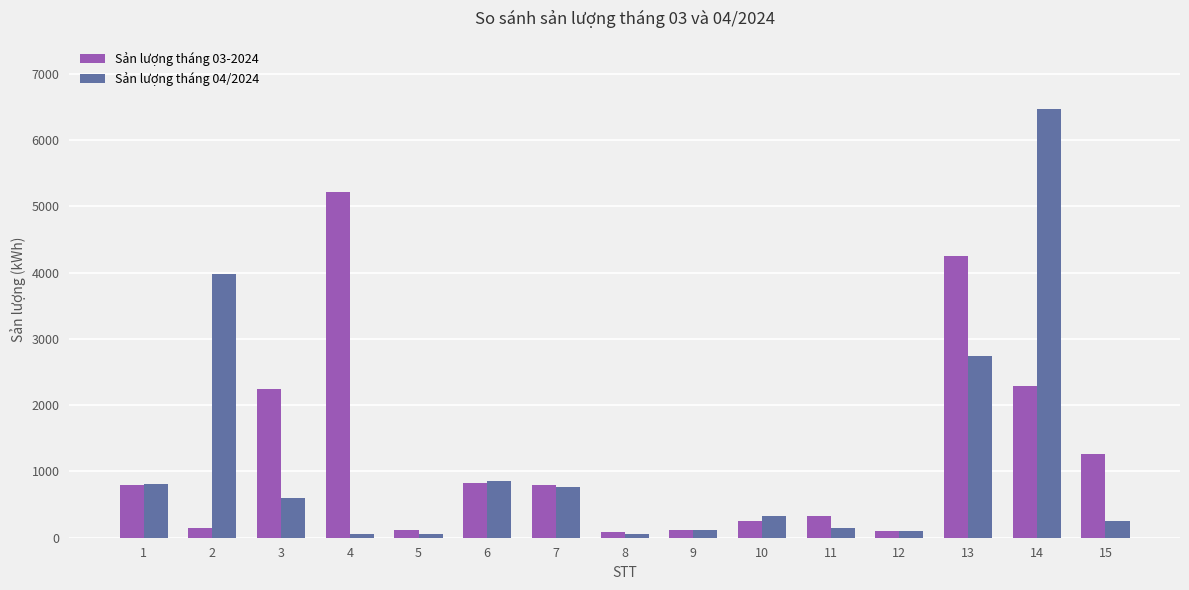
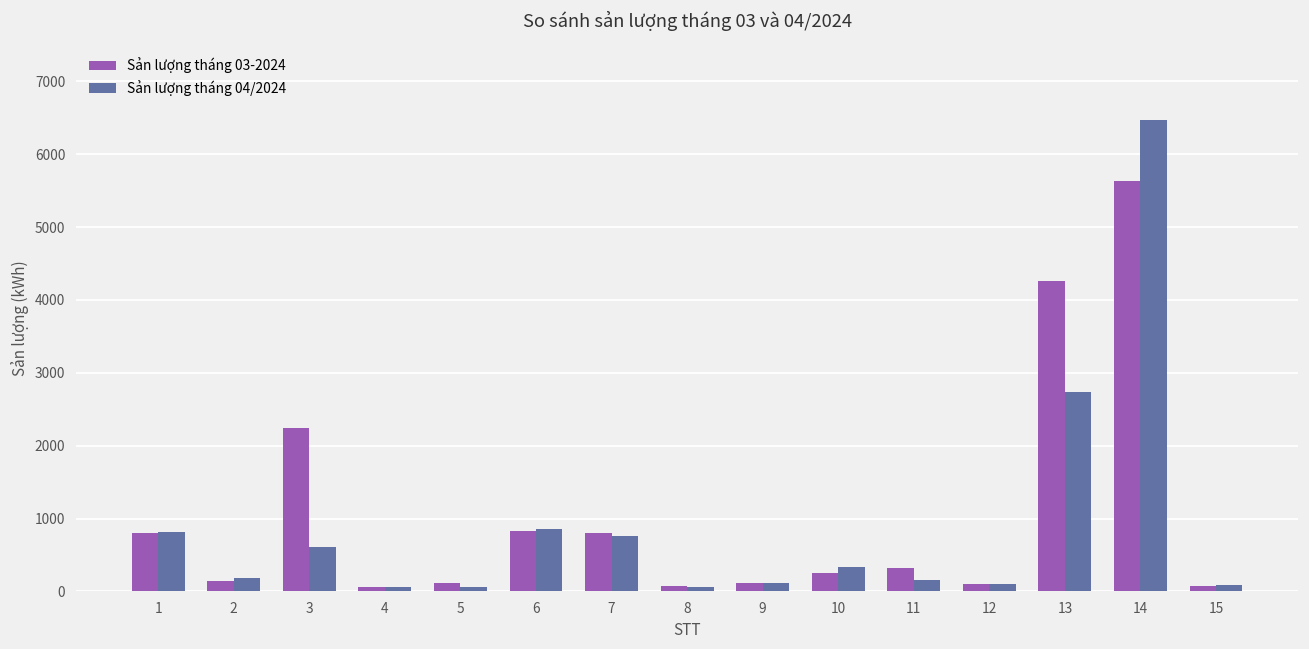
  {
    "Sản lượng tháng 03-2024": {
      "1": 800,
      "2": 100,
      "3": 2200,
-     "4": 5200,
+     "4": 100,
      "5": 100,
      "6": 800,
      "7": 800,
      "8": 100,
      "9": 100,
      "10": 300,
      "11": 300,
      "12": 100,
      "13": 4300,
-     "14": 2300,
-     "15": 1300
+     "14": 5600,
+     "15": 100
    },
    "Sản lượng tháng 04/2024": {
      "1": 800,
-     "2": 4000,
+     "2": 200,
      "3": 600,
      "4": 100,
      "5": 100,
      "6": 900,
      "7": 800,
      "8": 100,
      "9": 100,
      "10": 300,
      "11": 200,
      "12": 100,
      "13": 2700,
      "14": 6500,
-     "15": 300
+     "15": 100
    }
  }
